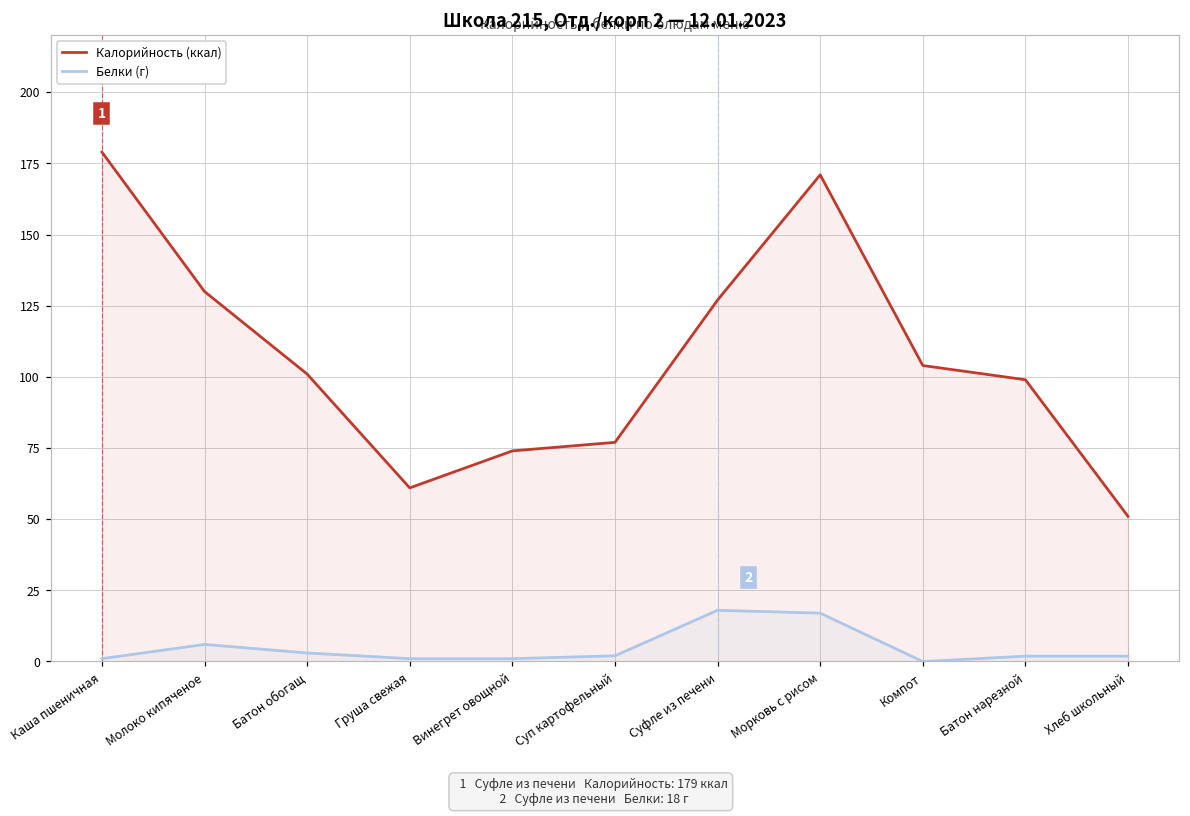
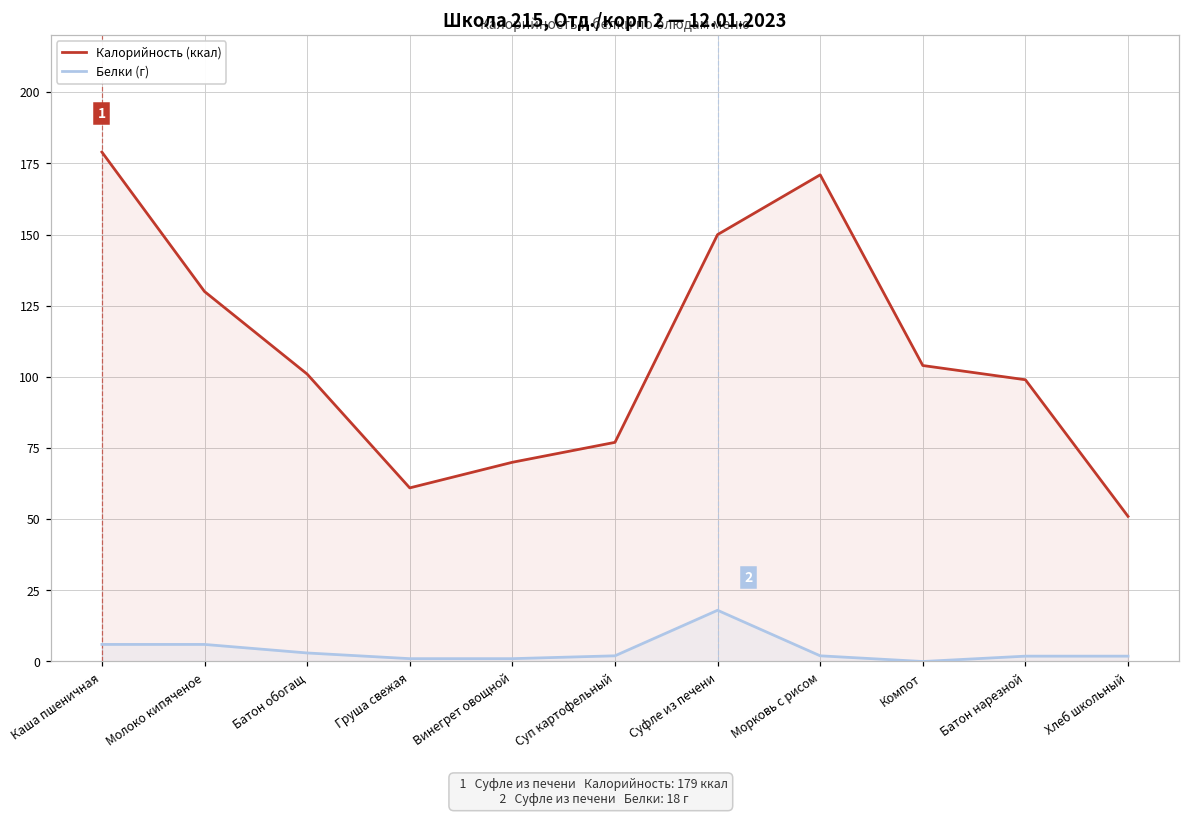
  {
    "Калорийность (ккал)": {
      "Каша пшеничная": 179,
      "Молоко кипяченое": 130,
      "Батон обогащ": 101,
      "Груша свежая": 61,
-     "Винегрет овощной": 74,
+     "Винегрет овощной": 70,
      "Суп картофельный": 77,
-     "Суфле из печени": 127,
+     "Суфле из печени": 150,
      "Морковь с рисом": 171,
      "Компот": 104,
      "Батон нарезной": 99,
      "Хлеб школьный": 51
    },
    "Белки (г)": {
-     "Каша пшеничная": 1,
+     "Каша пшеничная": 6,
      "Молоко кипяченое": 6,
      "Батон обогащ": 3,
      "Груша свежая": 1,
      "Винегрет овощной": 1,
      "Суп картофельный": 2,
      "Суфле из печени": 18,
-     "Морковь с рисом": 17,
+     "Морковь с рисом": 2,
      "Компот": 0,
      "Батон нарезной": 2,
      "Хлеб школьный": 2
    }
  }
